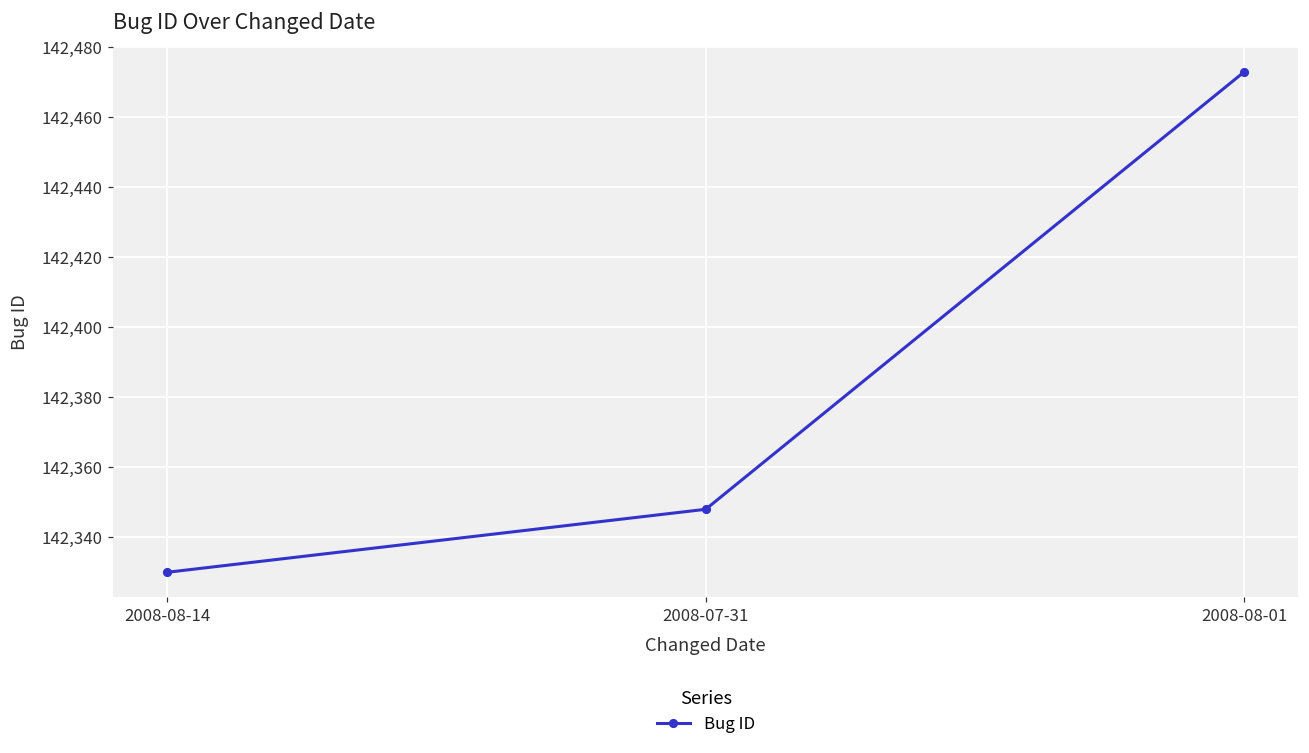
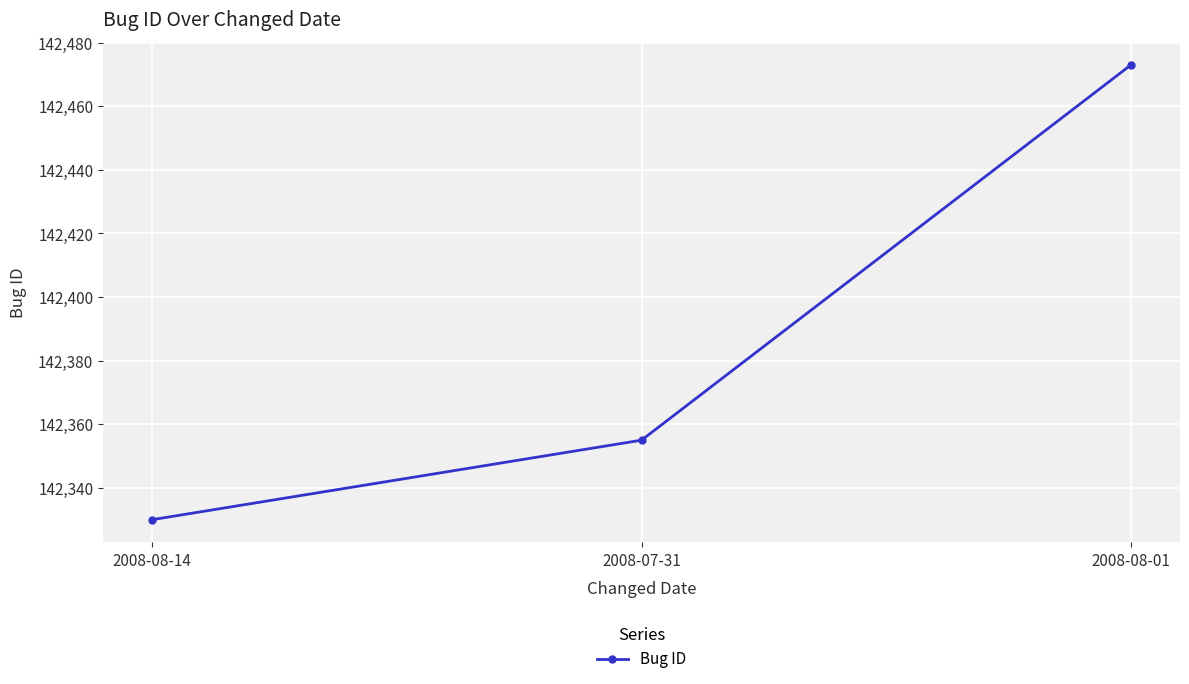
  {
    "2008-08-14": "142,330",
-   "2008-07-31": "142,348",
+   "2008-07-31": "142,355",
    "2008-08-01": "142,473"
  }
